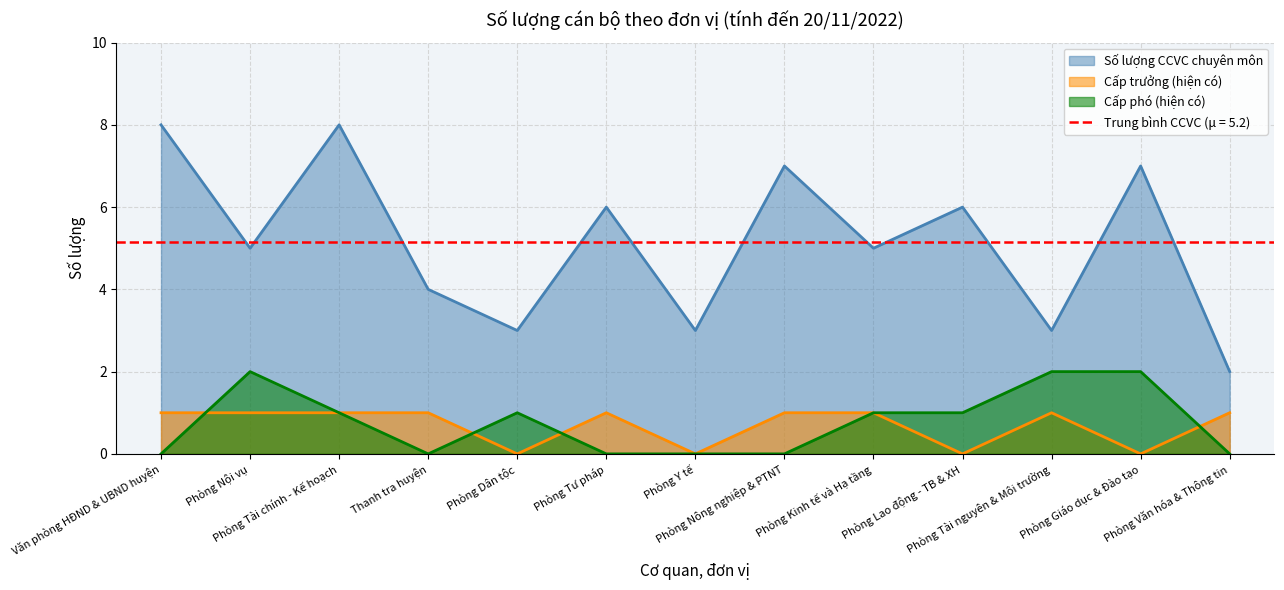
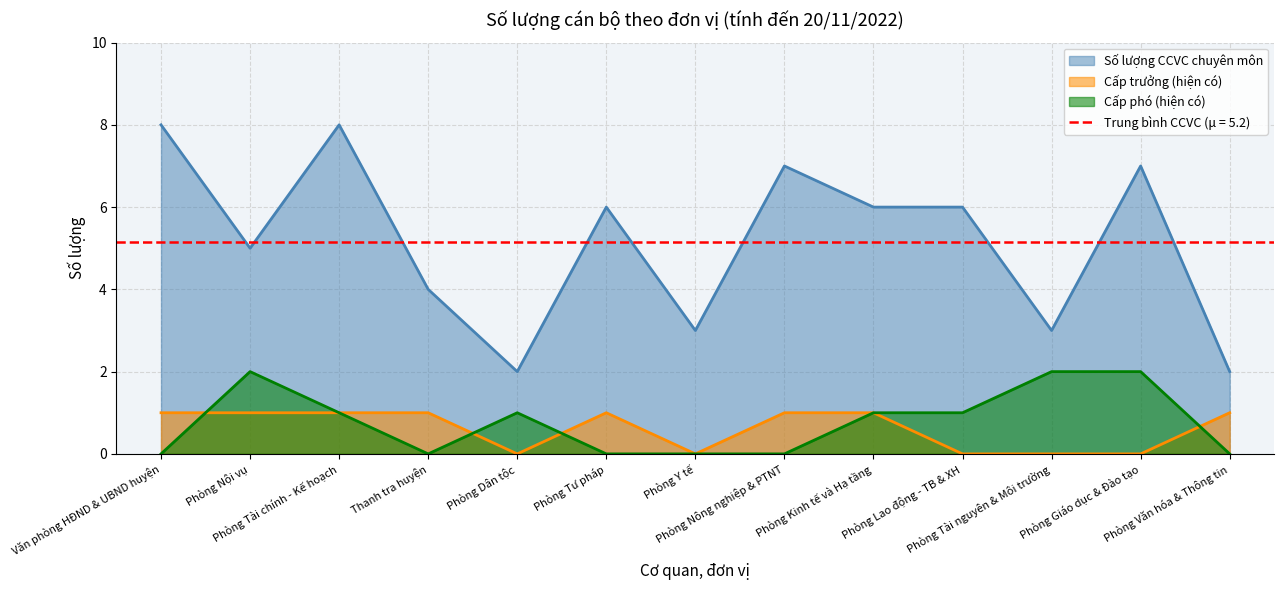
  {
    "Số lượng CCVC chuyên môn": {
      "Văn phòng HĐND & UBND huyện": 8,
      "Phòng Nội vụ": 5,
      "Phòng Tài chính - Kế hoạch": 8,
      "Thanh tra huyện": 4,
-     "Phòng Dân tộc": 3,
+     "Phòng Dân tộc": 2,
      "Phòng Tư pháp": 6,
      "Phòng Y tế": 3,
      "Phòng Nông nghiệp & PTNT": 7,
-     "Phòng Kinh tế và Hạ tầng": 5,
+     "Phòng Kinh tế và Hạ tầng": 6,
      "Phòng Lao động - TB & XH": 6,
      "Phòng Tài nguyên & Môi trường": 3,
      "Phòng Giáo dục & Đào tạo": 7,
      "Phòng Văn hóa & Thông tin": 2
    },
    "Cấp trưởng (hiện có)": {
      "Văn phòng HĐND & UBND huyện": 1,
      "Phòng Nội vụ": 1,
      "Thanh tra huyện": 1,
      "Phòng Dân tộc": 0,
      "Phòng Tư pháp": 1,
      "Phòng Nông nghiệp & PTNT": 1,
      "Phòng Lao động - TB & XH": 0,
-     "Phòng Tài nguyên & Môi trường": 1,
+     "Phòng Tài nguyên & Môi trường": 0,
      "Phòng Giáo dục & Đào tạo": 0,
      "Phòng Văn hóa & Thông tin": 1
    },
    "Cấp phó (hiện có)": {
      "Văn phòng HĐND & UBND huyện": 0,
      "Phòng Nội vụ": 2,
      "Thanh tra huyện": 0,
      "Phòng Dân tộc": 1,
      "Phòng Tư pháp": 0,
      "Phòng Nông nghiệp & PTNT": 0,
      "Phòng Lao động - TB & XH": 1,
      "Phòng Tài nguyên & Môi trường": 2,
      "Phòng Giáo dục & Đào tạo": 2,
      "Phòng Văn hóa & Thông tin": 0
    }
  }
